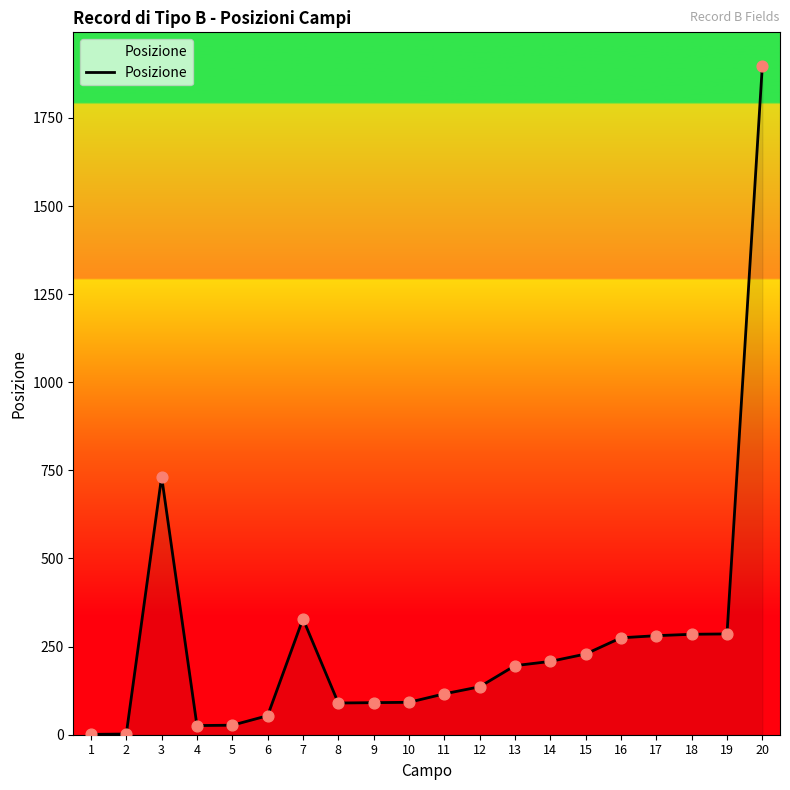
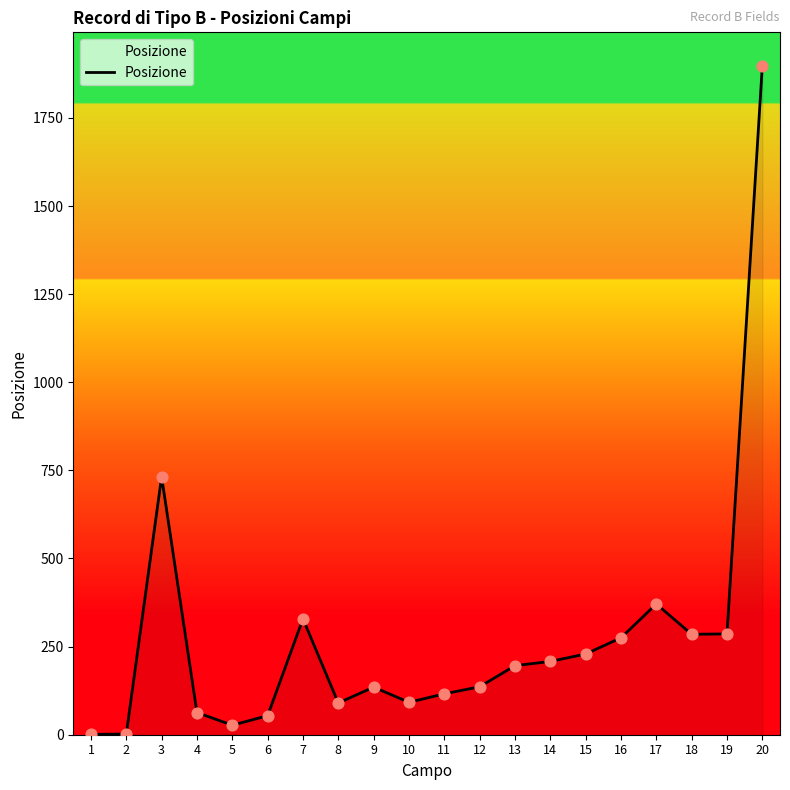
  {
    "1": 0,
    "2": 0,
    "3": 730,
-   "4": 30,
+   "4": 60,
    "5": 30,
    "6": 50,
    "7": 330,
    "8": 90,
-   "9": 90,
+   "9": 140,
    "10": 90,
    "11": 120,
    "12": 140,
    "13": 200,
    "14": 210,
    "15": 230,
    "16": 280,
-   "17": 280,
+   "17": 370,
    "18": 290,
    "19": 290,
    "20": 1900
  }
